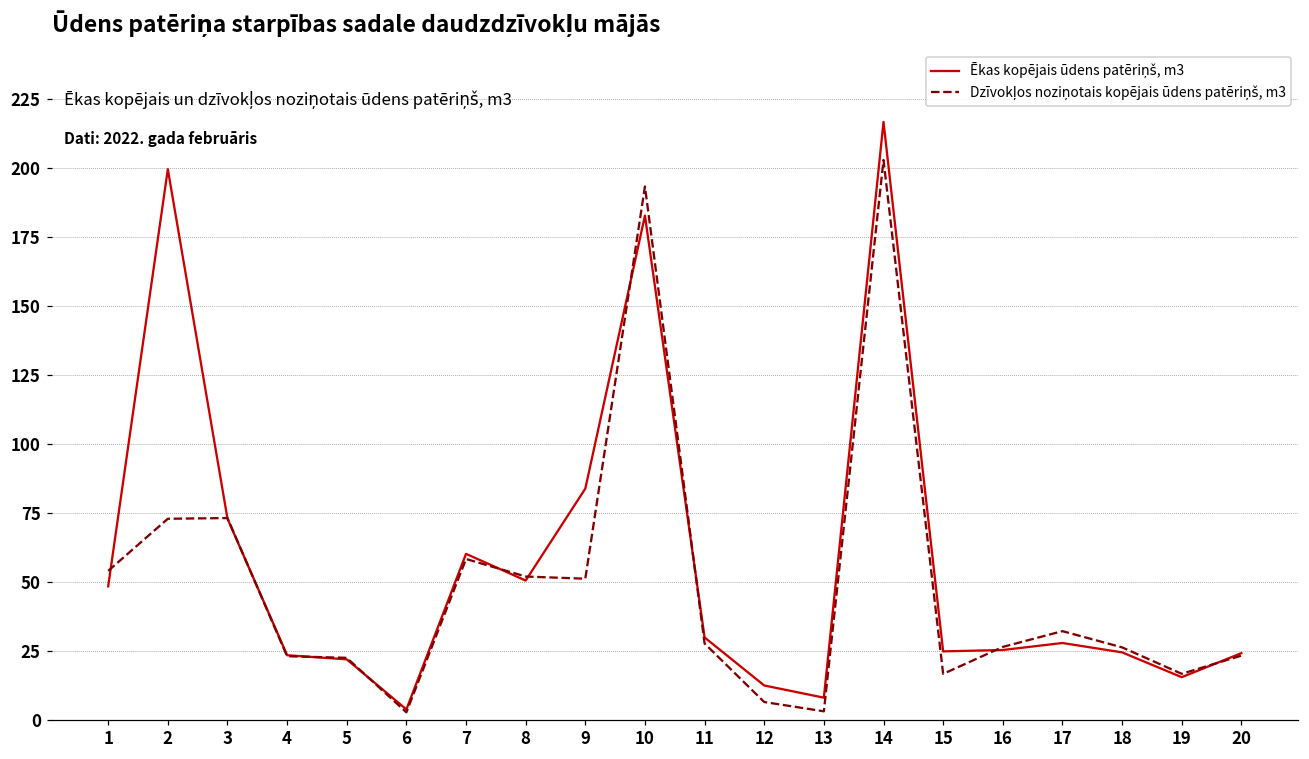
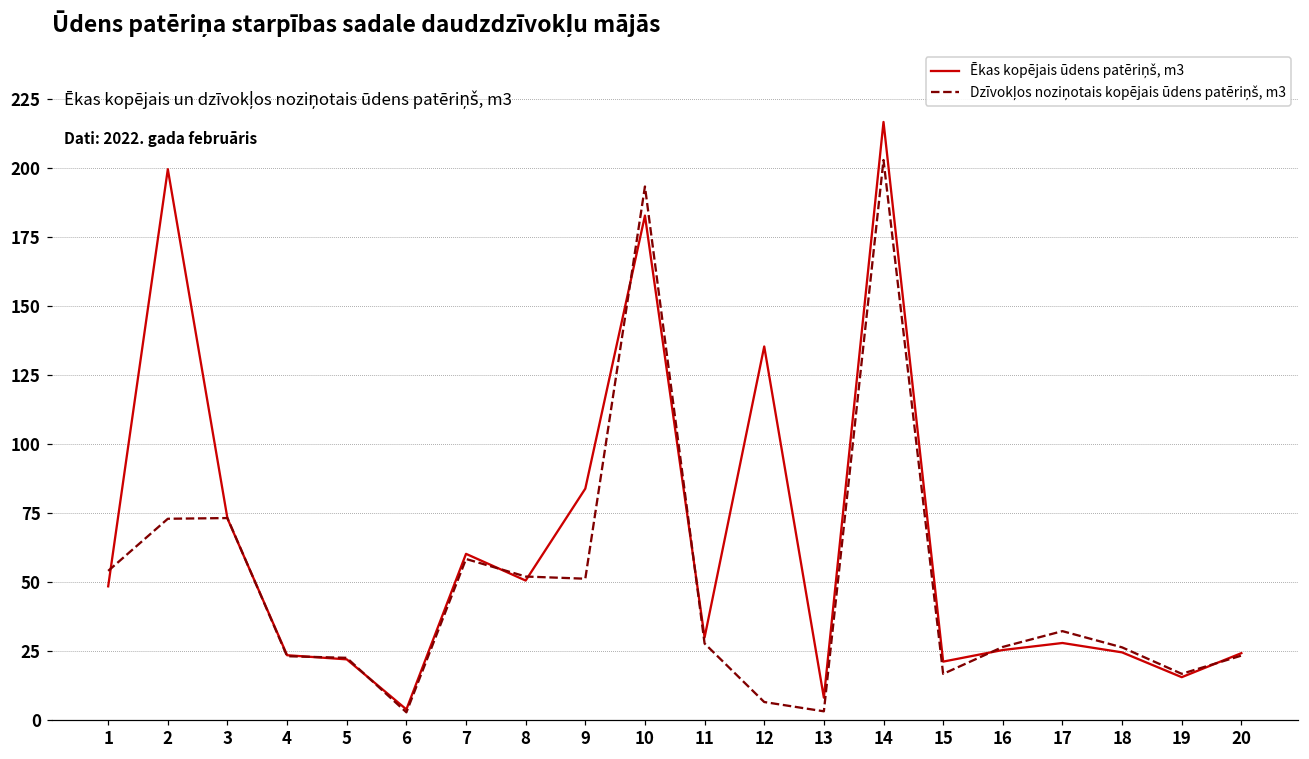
  {
    "Ēkas kopējais ūdens patēriņš, m3": {
      "1": 48,
      "6": 4,
      "7": 60,
      "8": 50,
      "9": 84,
      "10": 183,
      "11": 30,
-     "12": 12,
+     "12": 135,
      "13": 8,
      "14": 217,
-     "15": 25,
+     "15": 21,
      "16": 25,
      "17": 28,
      "18": 24,
      "19": 15
    },
    "Dzīvokļos noziņotais kopējais ūdens patēriņš, m3": {
      "1": 54,
      "2": 73,
      "6": 3,
      "7": 58,
      "8": 52,
      "9": 51,
      "10": 193,
      "11": 28,
      "12": 6,
      "13": 3,
      "14": 203,
      "15": 17,
      "16": 26,
      "17": 32,
      "18": 26,
      "19": 17
    }
  }
